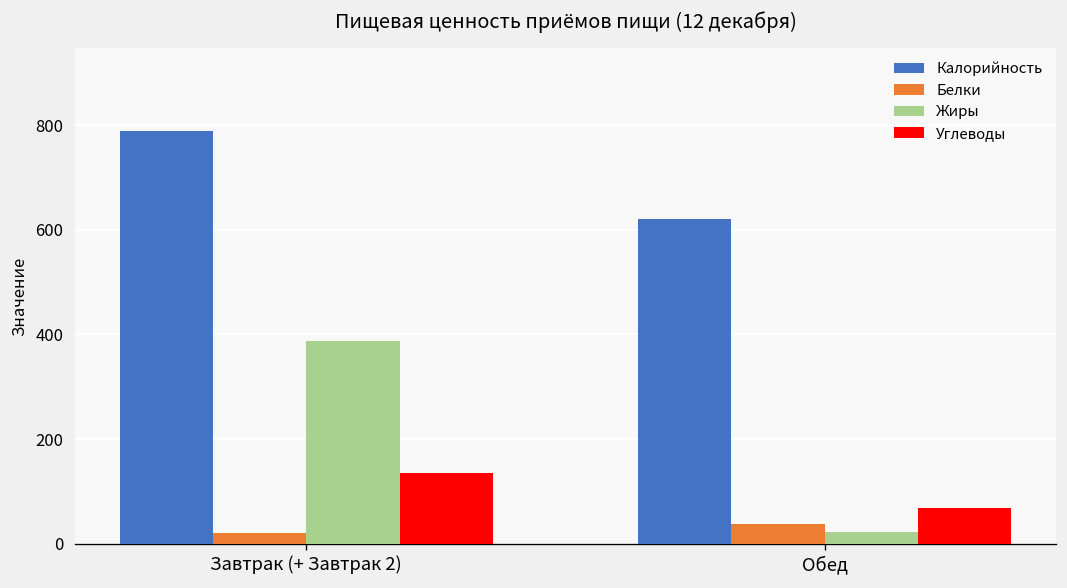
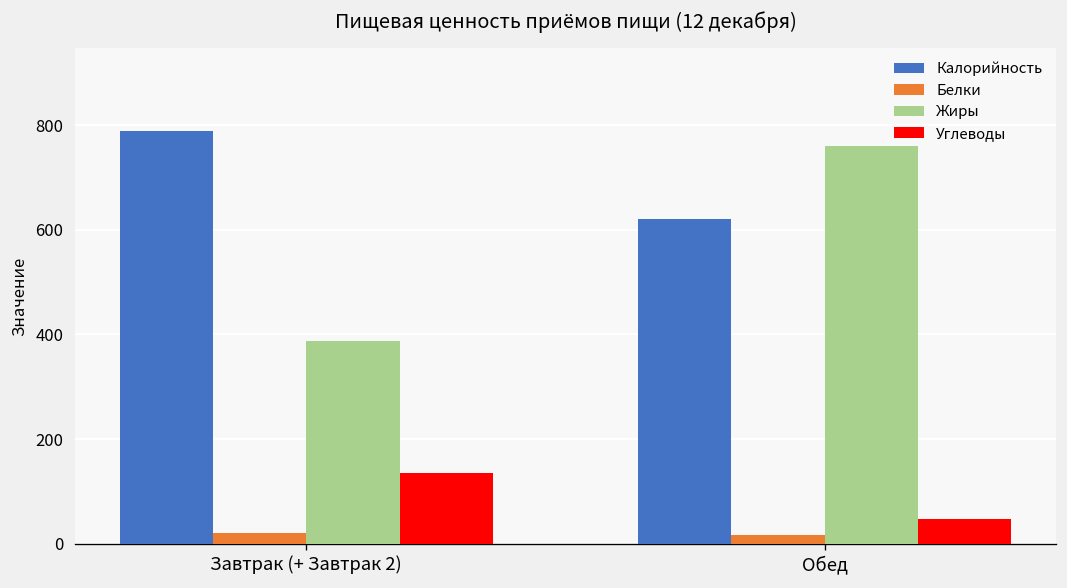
  {
    "Калорийность": {
      "Завтрак (+ Завтрак 2)": 790,
      "Обед": 620
    },
    "Белки": {
      "Завтрак (+ Завтрак 2)": 20,
-     "Обед": 40
+     "Обед": 20
    },
    "Жиры": {
      "Завтрак (+ Завтрак 2)": 390,
-     "Обед": 20
+     "Обед": 760
    },
    "Углеводы": {
      "Завтрак (+ Завтрак 2)": 140,
-     "Обед": 70
+     "Обед": 50
    }
  }
